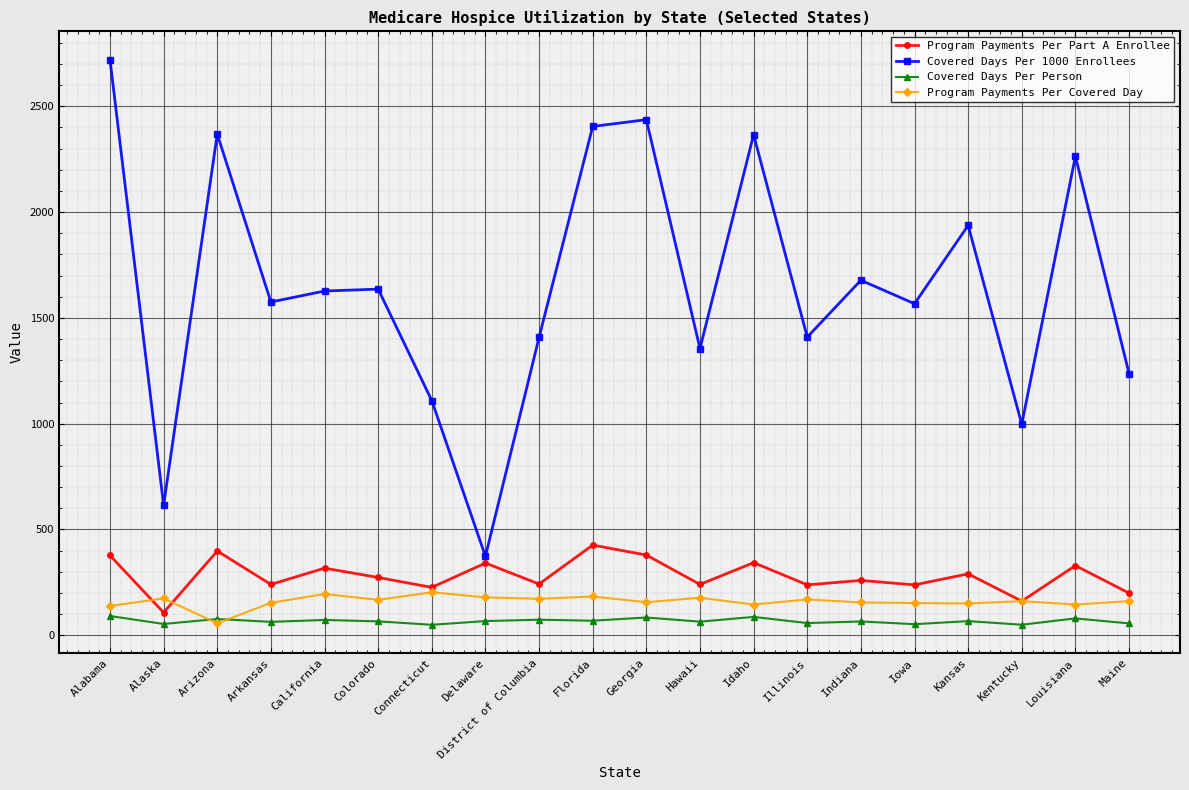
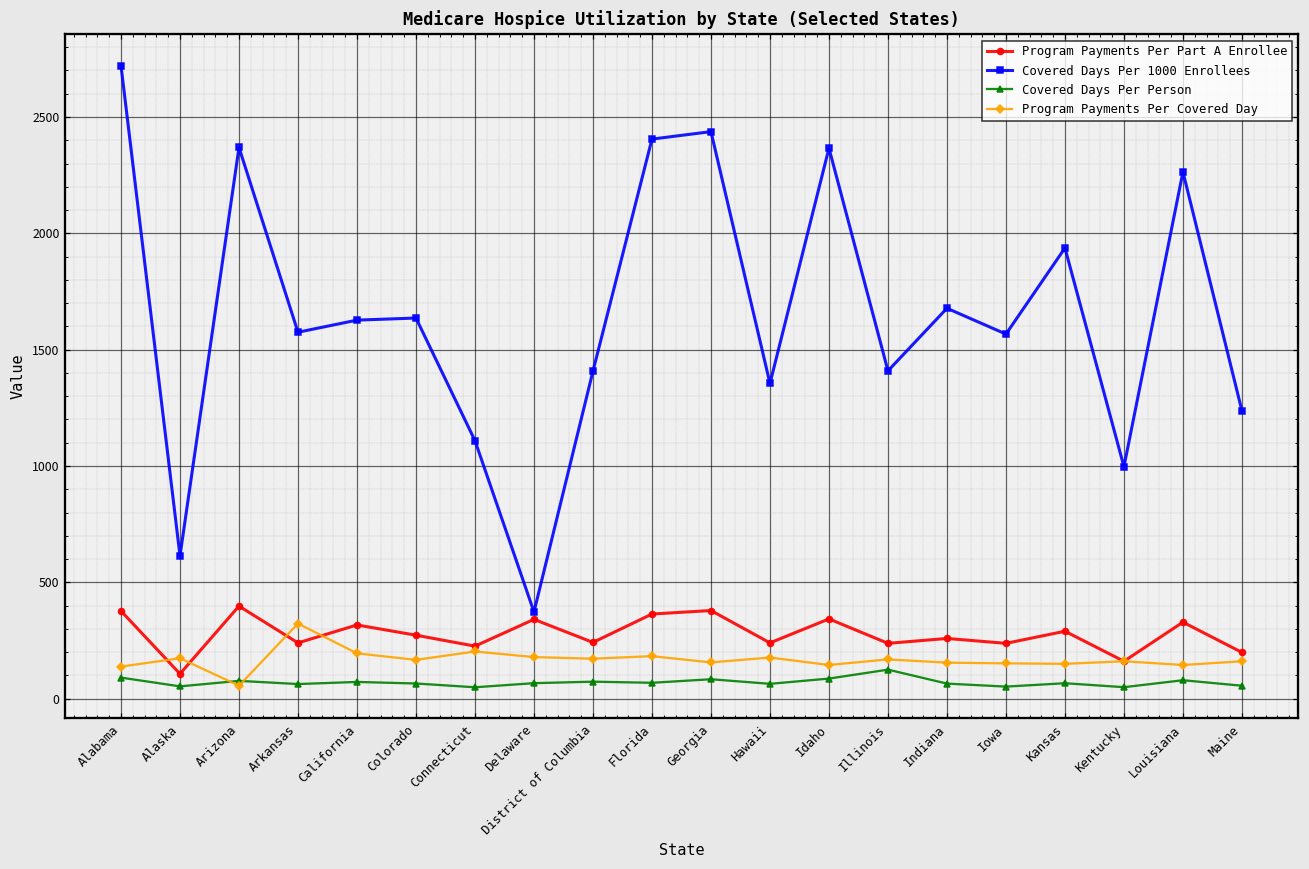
  {
    "Program Payments Per Part A Enrollee": {
      "Alabama": 380,
      "Alaska": 110,
      "Arizona": 400,
      "Arkansas": 240,
      "California": 320,
      "Colorado": 270,
      "Connecticut": 230,
      "Delaware": 340,
      "District of Columbia": 240,
-     "Florida": 430,
+     "Florida": 360,
      "Georgia": 380,
      "Hawaii": 240,
      "Idaho": 340,
      "Illinois": 240,
      "Indiana": 260,
      "Iowa": 240,
      "Kansas": 290,
      "Louisiana": 330,
      "Maine": 200
    },
    "Covered Days Per 1000 Enrollees": {
      "Alabama": 2720,
      "Alaska": 610,
      "Arizona": 2370,
      "Arkansas": 1580,
      "California": 1630,
      "Colorado": 1640,
      "Connecticut": 1110,
      "Delaware": 370,
      "District of Columbia": 1410,
      "Florida": 2410,
      "Georgia": 2440,
      "Hawaii": 1360,
      "Idaho": 2370,
      "Illinois": 1410,
      "Indiana": 1680,
      "Iowa": 1570,
      "Kansas": 1940,
      "Kentucky": 1000,
      "Louisiana": 2260,
      "Maine": 1240
    },
    "Covered Days Per Person": {
      "Alabama": 90,
      "Alaska": 50,
      "Arizona": 80,
      "Arkansas": 60,
      "California": 70,
      "Colorado": 70,
      "Connecticut": 50,
      "Delaware": 70,
      "District of Columbia": 70,
      "Florida": 70,
      "Georgia": 80,
      "Hawaii": 60,
      "Idaho": 90,
-     "Illinois": 60,
+     "Illinois": 120,
      "Indiana": 70,
      "Iowa": 50,
      "Kansas": 70,
      "Kentucky": 50,
      "Louisiana": 80,
      "Maine": 60
    },
    "Program Payments Per Covered Day": {
      "Alabama": 140,
      "Alaska": 170,
      "Arizona": 60,
-     "Arkansas": 150,
+     "Arkansas": 320,
      "California": 200,
      "Colorado": 170,
      "Connecticut": 200,
      "Delaware": 180,
      "District of Columbia": 170,
      "Florida": 180,
      "Georgia": 160,
      "Hawaii": 180,
      "Idaho": 150,
      "Illinois": 170,
      "Indiana": 160,
      "Iowa": 150,
      "Kansas": 150,
      "Louisiana": 150,
      "Maine": 160
    }
  }
